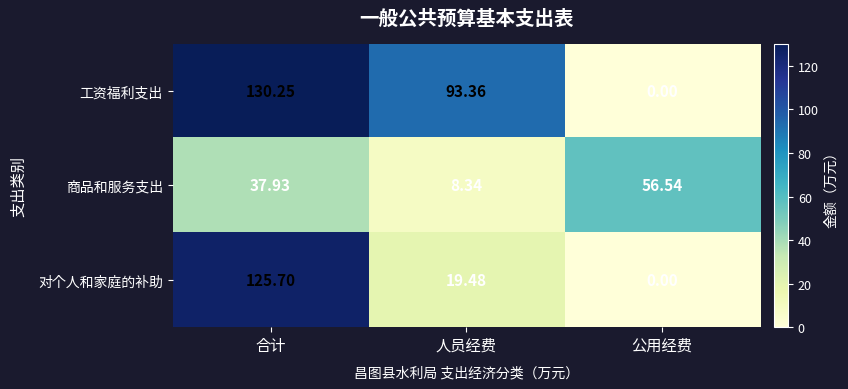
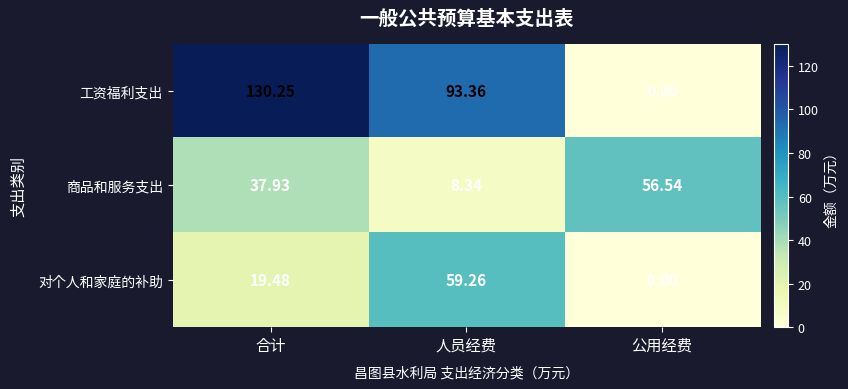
  {
    "工资福利支出": {
      "合计": 130.25,
      "人员经费": 93.36
    },
    "商品和服务支出": {
      "合计": 37.93,
      "人员经费": 8.34,
      "公用经费": 56.54
    },
    "对个人和家庭的补助": {
-     "合计": 125.70,
-     "人员经费": 19.48
+     "合计": 19.48,
+     "人员经费": 59.26
    }
  }
